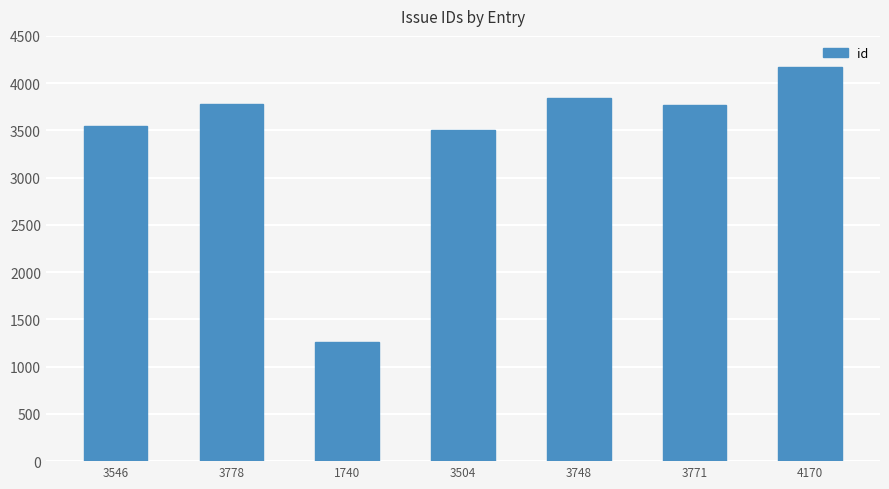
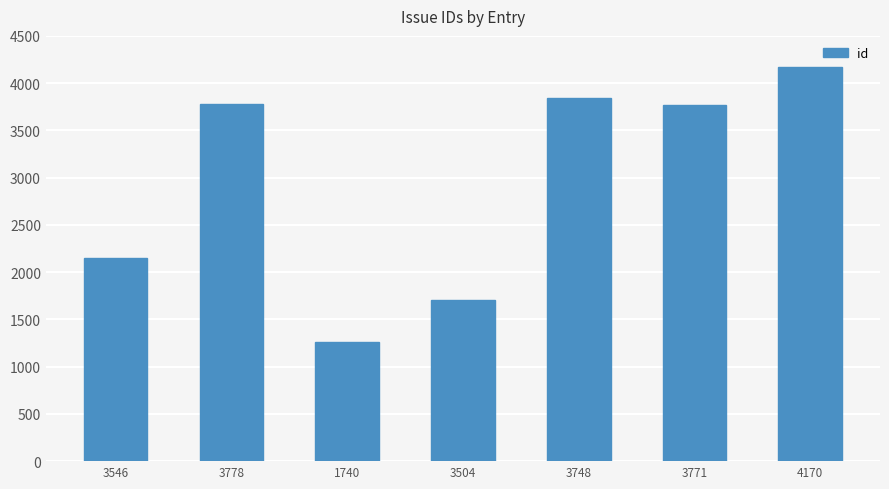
  {
-   "3546": 3500,
+   "3546": 2200,
    "3778": 3800,
    "1740": 1300,
-   "3504": 3500,
+   "3504": 1700,
    "3748": 3800,
    "3771": 3800,
    "4170": 4200
  }
